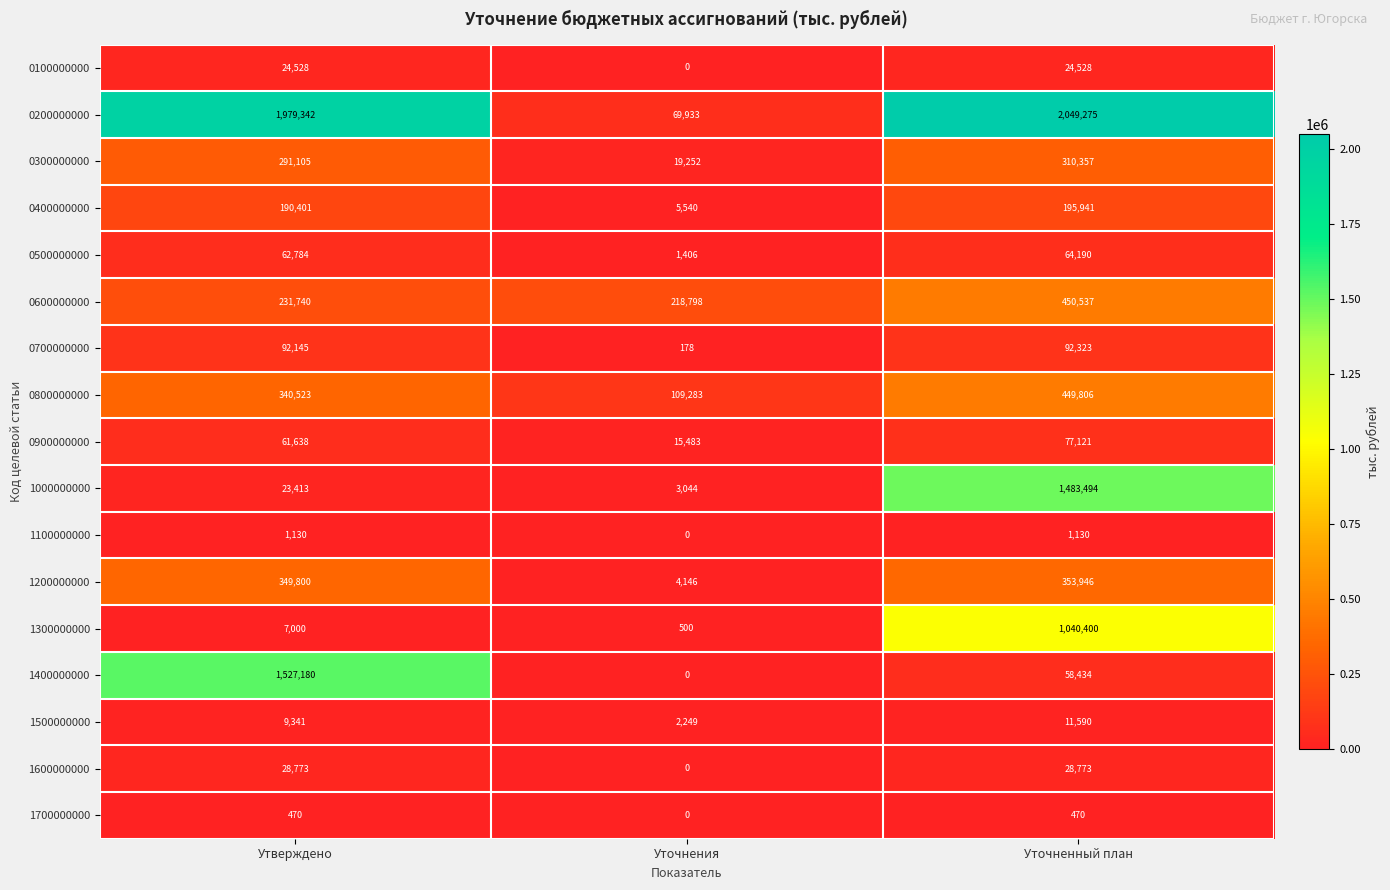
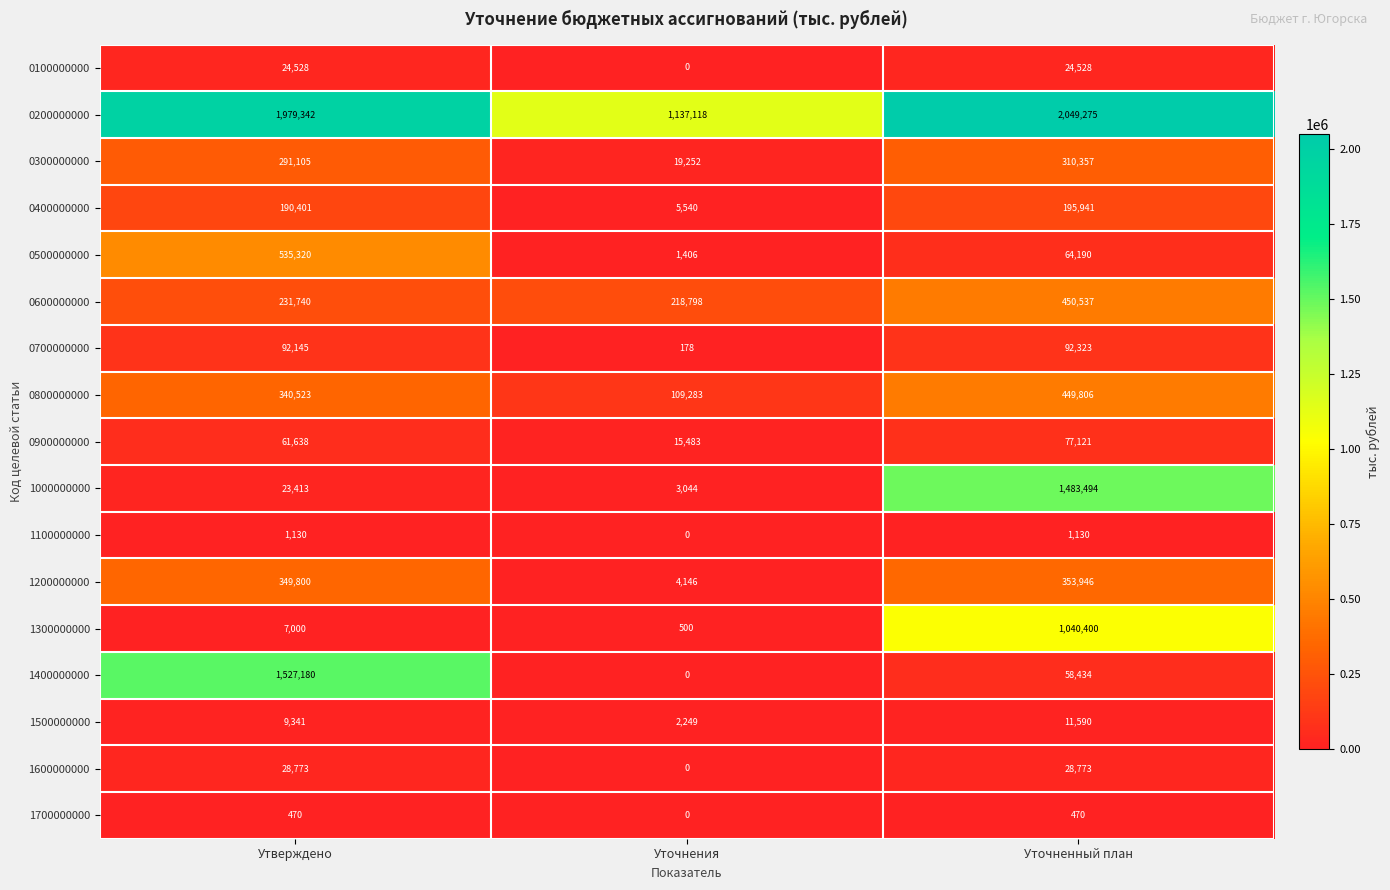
  {
    "0100000000": {
      "Утверждено": "24,528",
      "Уточнения": "0",
      "Уточненный план": "24,528"
    },
    "0200000000": {
      "Утверждено": "1,979,342",
-     "Уточнения": "69,933",
+     "Уточнения": "1,137,118",
      "Уточненный план": "2,049,275"
    },
    "0300000000": {
      "Утверждено": "291,105",
      "Уточнения": "19,252",
      "Уточненный план": "310,357"
    },
    "0400000000": {
      "Утверждено": "190,401",
      "Уточнения": "5,540",
      "Уточненный план": "195,941"
    },
    "0500000000": {
-     "Утверждено": "62,784",
+     "Утверждено": "535,320",
      "Уточнения": "1,406",
      "Уточненный план": "64,190"
    },
    "0600000000": {
      "Утверждено": "231,740",
      "Уточнения": "218,798",
      "Уточненный план": "450,537"
    },
    "0700000000": {
      "Утверждено": "92,145",
      "Уточнения": "178",
      "Уточненный план": "92,323"
    },
    "0800000000": {
      "Утверждено": "340,523",
      "Уточнения": "109,283",
      "Уточненный план": "449,806"
    },
    "0900000000": {
      "Утверждено": "61,638",
      "Уточнения": "15,483",
      "Уточненный план": "77,121"
    },
    "1000000000": {
      "Утверждено": "23,413",
      "Уточнения": "3,044",
      "Уточненный план": "1,483,494"
    },
    "1100000000": {
      "Утверждено": "1,130",
      "Уточнения": "0",
      "Уточненный план": "1,130"
    },
    "1200000000": {
      "Утверждено": "349,800",
      "Уточнения": "4,146",
      "Уточненный план": "353,946"
    },
    "1300000000": {
      "Утверждено": "7,000",
      "Уточнения": "500",
      "Уточненный план": "1,040,400"
    },
    "1400000000": {
      "Утверждено": "1,527,180",
      "Уточнения": "0",
      "Уточненный план": "58,434"
    },
    "1500000000": {
      "Утверждено": "9,341",
      "Уточнения": "2,249",
      "Уточненный план": "11,590"
    },
    "1600000000": {
      "Утверждено": "28,773",
      "Уточнения": "0",
      "Уточненный план": "28,773"
    },
    "1700000000": {
      "Утверждено": "470",
      "Уточнения": "0",
      "Уточненный план": "470"
    }
  }
